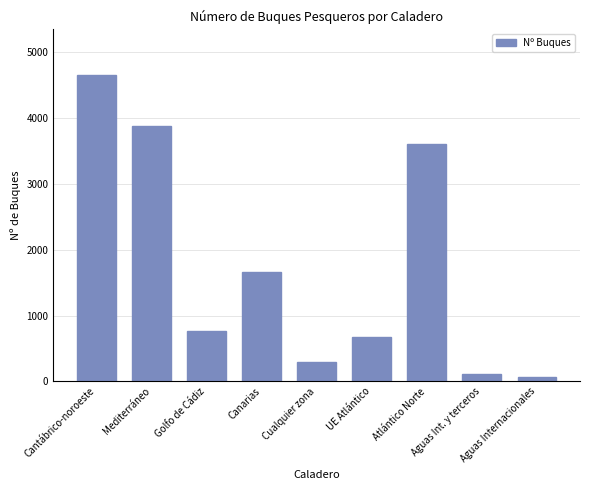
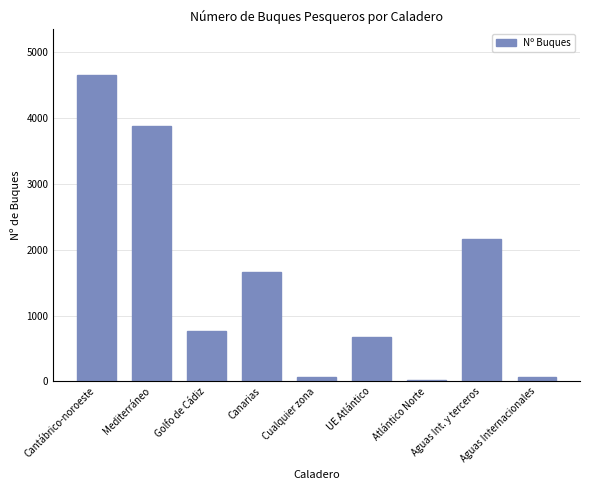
  {
    "Cantábrico-noroeste": 4600,
    "Mediterráneo": 3900,
    "Golfo de Cádiz": 800,
    "Canarias": 1700,
-   "Cualquier zona": 300,
+   "Cualquier zona": 100,
    "UE Atlántico": 700,
-   "Atlántico Norte": 3600,
-   "Aguas Int. y terceros": 100,
+   "Atlántico Norte": 0,
+   "Aguas Int. y terceros": 2200,
    "Aguas Internacionales": 100
  }
